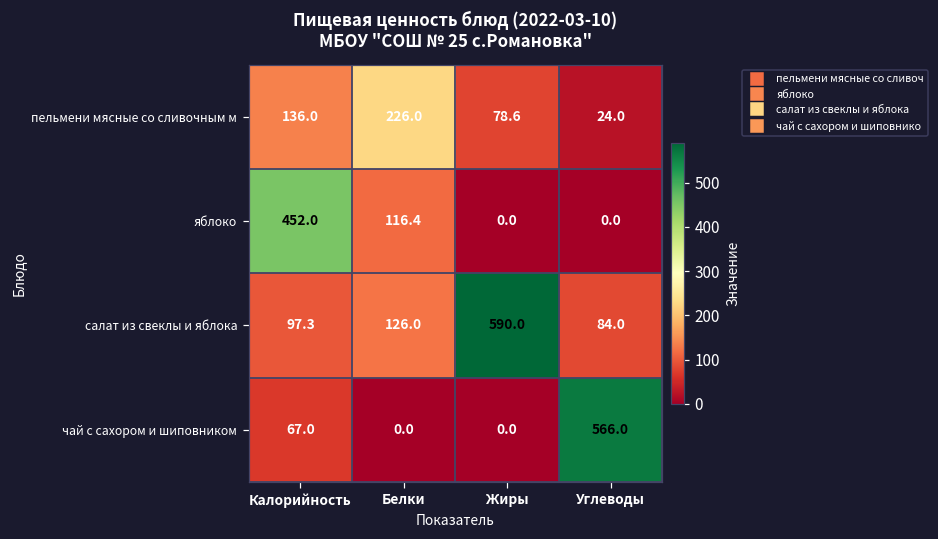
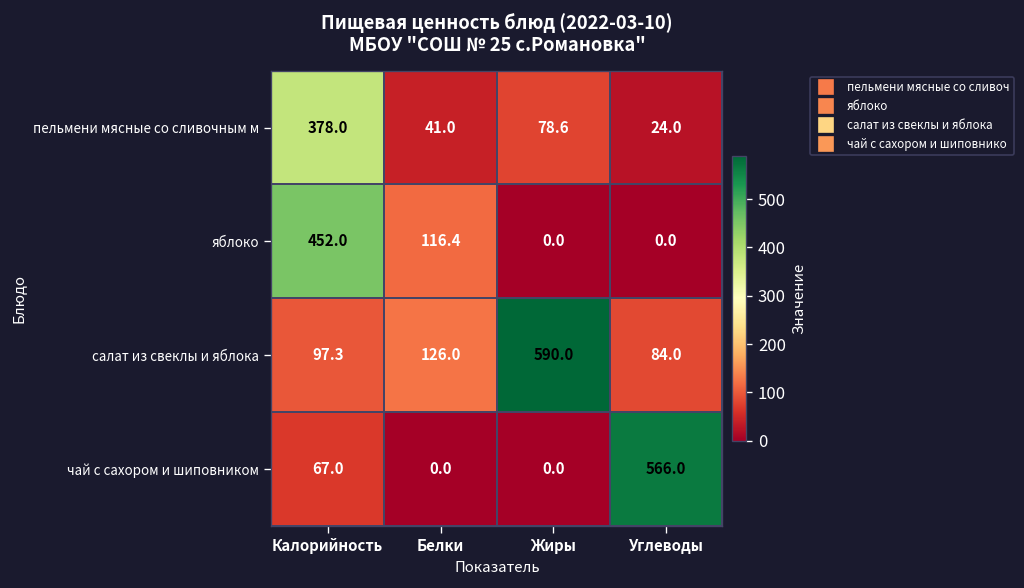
  {
    "пельмени мясные со сливочным м": {
-     "Калорийность": 136.0,
-     "Белки": 226.0,
+     "Калорийность": 378.0,
+     "Белки": 41.0,
      "Жиры": 78.6,
      "Углеводы": 24.0
    },
    "яблоко": {
      "Калорийность": 452.0,
      "Белки": 116.4,
      "Жиры": 0.0,
      "Углеводы": 0.0
    },
    "салат из свеклы и яблока": {
      "Калорийность": 97.3,
      "Белки": 126.0,
      "Жиры": 590.0,
      "Углеводы": 84.0
    },
    "чай с сахором и шиповником": {
      "Калорийность": 67.0,
      "Белки": 0.0,
      "Жиры": 0.0,
      "Углеводы": 566.0
    }
  }
